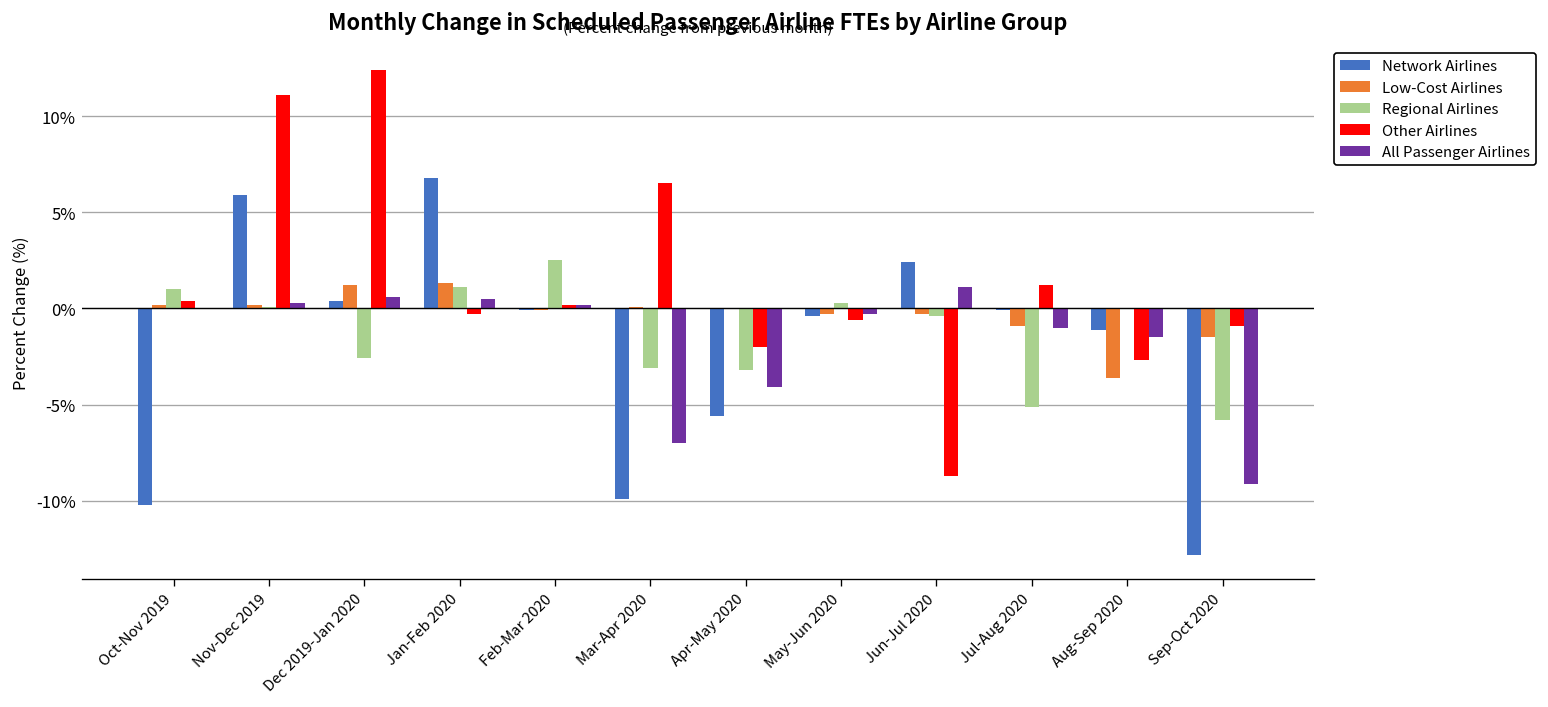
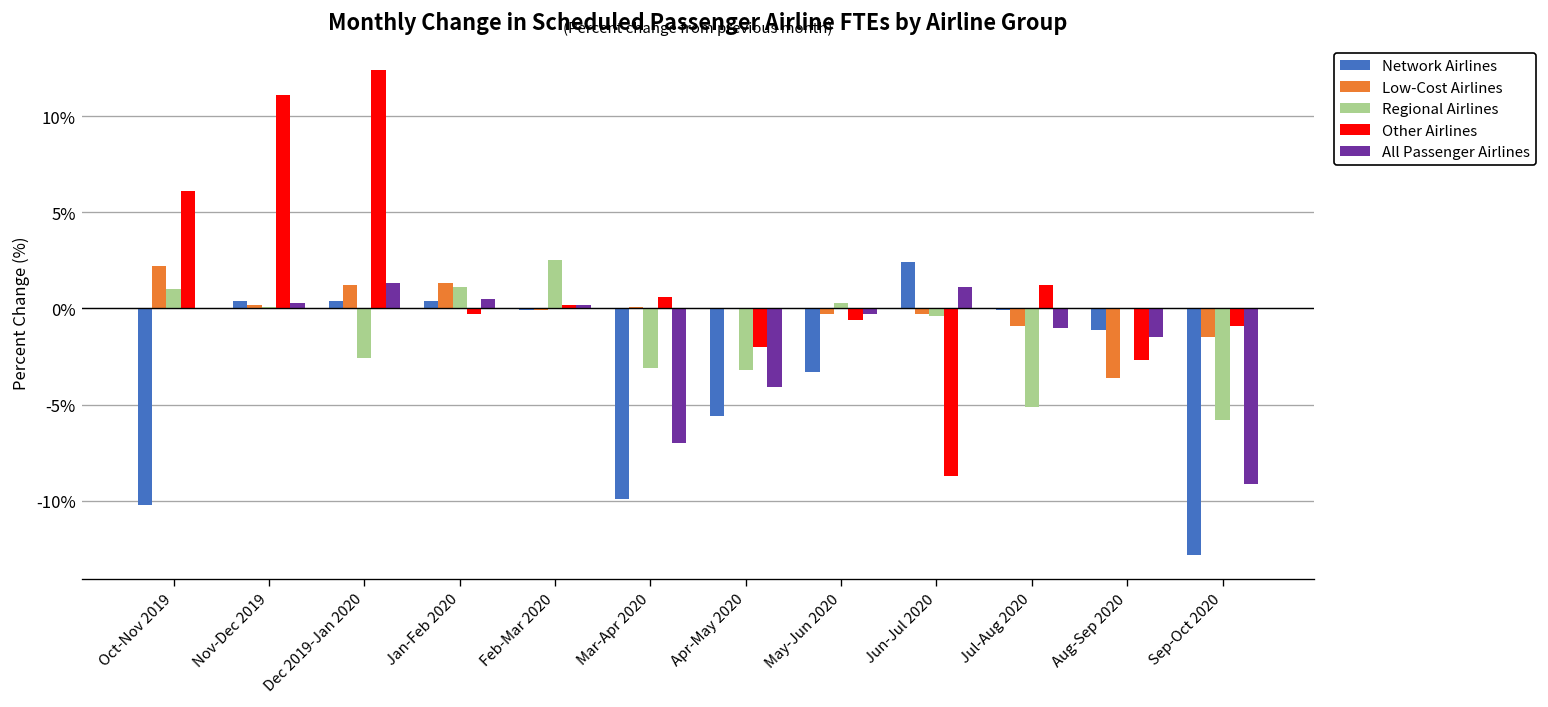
  {
    "Network Airlines": {
      "Oct-Nov 2019": "-10.2%",
-     "Nov-Dec 2019": "5.9%",
+     "Nov-Dec 2019": "0.4%",
      "Dec 2019-Jan 2020": "0.4%",
-     "Jan-Feb 2020": "6.8%",
+     "Jan-Feb 2020": "0.4%",
      "Mar-Apr 2020": "-9.9%",
      "Apr-May 2020": "-5.6%",
-     "May-Jun 2020": "-0.4%",
+     "May-Jun 2020": "-3.3%",
      "Jun-Jul 2020": "2.4%",
      "Aug-Sep 2020": "-1.1%",
      "Sep-Oct 2020": "-12.8%"
    },
    "Low-Cost Airlines": {
-     "Oct-Nov 2019": "0.2%",
+     "Oct-Nov 2019": "2.2%",
      "Nov-Dec 2019": "0.2%",
      "Dec 2019-Jan 2020": "1.2%",
      "Jan-Feb 2020": "1.3%",
      "Apr-May 2020": "0.0%",
      "May-Jun 2020": "-0.3%",
      "Jun-Jul 2020": "-0.3%",
      "Jul-Aug 2020": "-0.9%",
      "Aug-Sep 2020": "-3.6%",
      "Sep-Oct 2020": "-1.5%"
    },
    "Regional Airlines": {
      "Oct-Nov 2019": "1.0%",
      "Dec 2019-Jan 2020": "-2.6%",
      "Jan-Feb 2020": "1.1%",
      "Feb-Mar 2020": "2.5%",
      "Mar-Apr 2020": "-3.1%",
      "Apr-May 2020": "-3.2%",
      "May-Jun 2020": "0.3%",
      "Jun-Jul 2020": "-0.4%",
      "Jul-Aug 2020": "-5.1%",
      "Aug-Sep 2020": "0.0%",
      "Sep-Oct 2020": "-5.8%"
    },
    "Other Airlines": {
-     "Oct-Nov 2019": "0.4%",
+     "Oct-Nov 2019": "6.1%",
      "Nov-Dec 2019": "11.1%",
      "Dec 2019-Jan 2020": "12.4%",
      "Jan-Feb 2020": "-0.3%",
      "Feb-Mar 2020": "0.2%",
-     "Mar-Apr 2020": "6.5%",
+     "Mar-Apr 2020": "0.6%",
      "Apr-May 2020": "-2.0%",
      "May-Jun 2020": "-0.6%",
      "Jun-Jul 2020": "-8.7%",
      "Jul-Aug 2020": "1.2%",
      "Aug-Sep 2020": "-2.7%",
      "Sep-Oct 2020": "-0.9%"
    },
    "All Passenger Airlines": {
      "Oct-Nov 2019": "0.0%",
      "Nov-Dec 2019": "0.3%",
-     "Dec 2019-Jan 2020": "0.6%",
+     "Dec 2019-Jan 2020": "1.3%",
      "Jan-Feb 2020": "0.5%",
      "Feb-Mar 2020": "0.2%",
      "Mar-Apr 2020": "-7.0%",
      "Apr-May 2020": "-4.1%",
      "May-Jun 2020": "-0.3%",
      "Jun-Jul 2020": "1.1%",
      "Jul-Aug 2020": "-1.0%",
      "Aug-Sep 2020": "-1.5%",
      "Sep-Oct 2020": "-9.1%"
    }
  }
